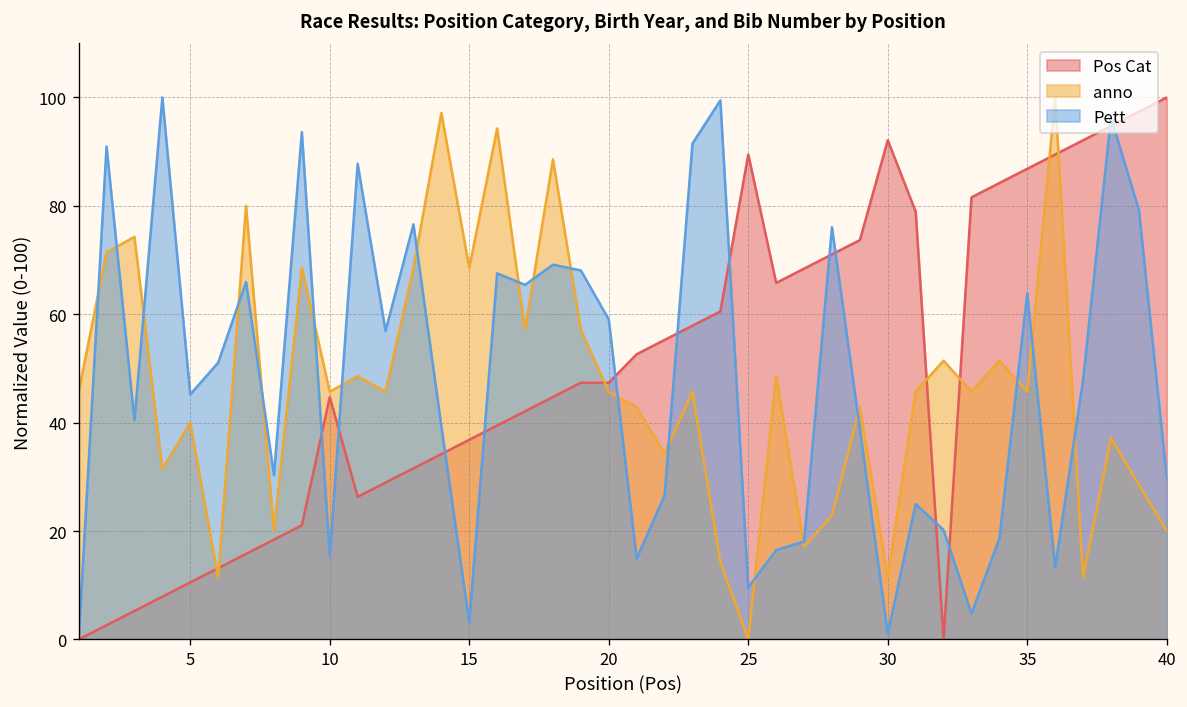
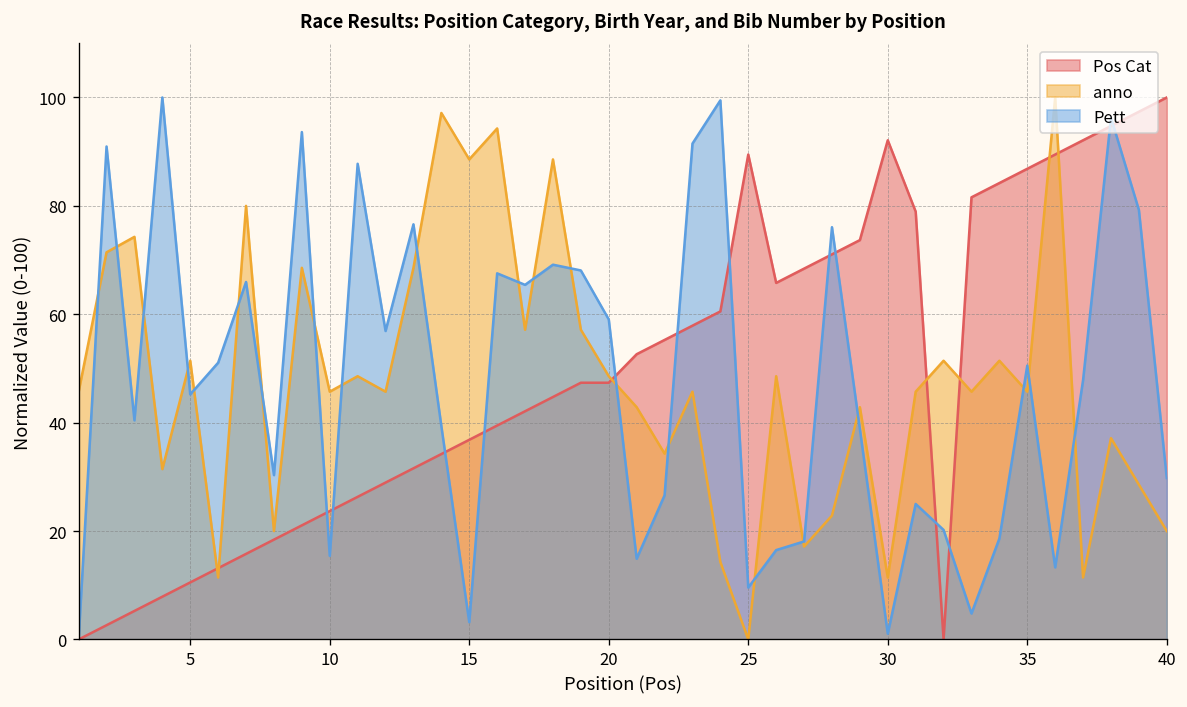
  {
    "Pos Cat": {
      "5": 11,
-     "10": 45,
+     "10": 24,
      "15": 37,
      "20": 47,
      "25": 89,
      "30": 92,
      "35": 87,
      "40": 100
    },
    "anno": {
-     "5": 40,
+     "5": 51,
      "10": 46,
-     "15": 69,
-     "20": 46,
+     "15": 89,
+     "20": 49,
      "25": 0,
      "30": 11,
      "35": 46,
      "40": 20
    },
    "Pett": {
      "5": 45,
      "10": 15,
      "15": 3,
      "20": 59,
      "25": 10,
      "30": 1,
-     "35": 64,
+     "35": 51,
      "40": 30
    }
  }
